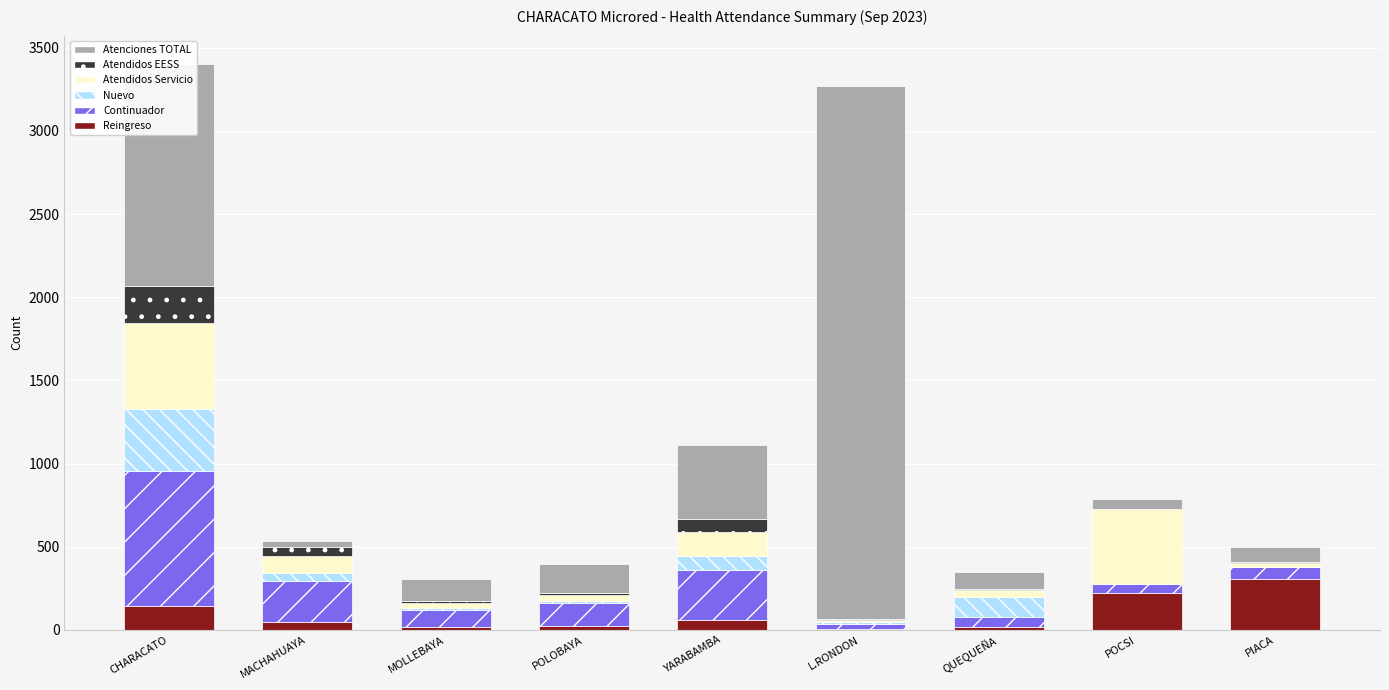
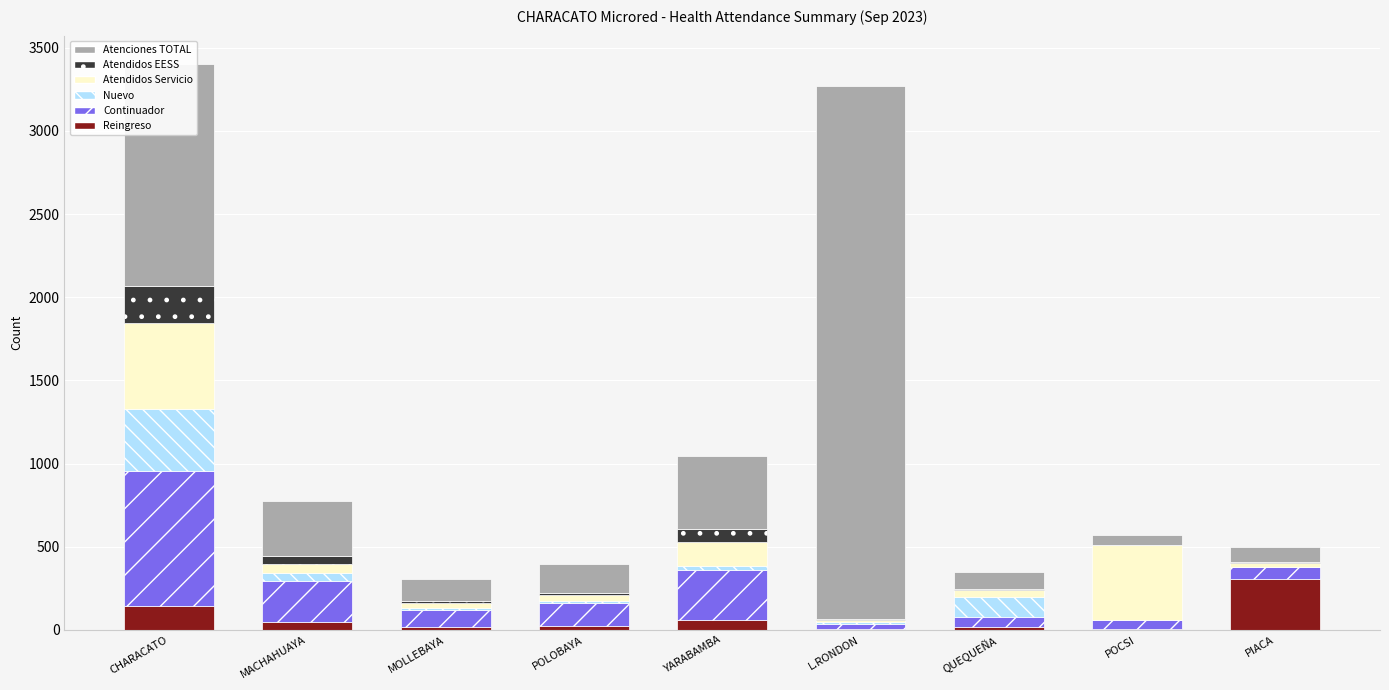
  {
    "Reingreso": {
      "CHARACATO": 140,
      "MACHAHUAYA": 50,
      "MOLLEBAYA": 20,
      "POLOBAYA": 20,
      "YARABAMBA": 60,
      "QUEQUEÑA": 20,
-     "POCSI": 220,
+     "POCSI": 10,
      "PIACA": 310
    },
    "Continuador": {
      "CHARACATO": 820,
      "MACHAHUAYA": 250,
      "MOLLEBAYA": 100,
      "POLOBAYA": 140,
      "YARABAMBA": 300,
      "L.RONDON": 30,
      "QUEQUEÑA": 60,
      "POCSI": 50,
      "PIACA": 70
    },
    "Nuevo": {
      "CHARACATO": 370,
      "MACHAHUAYA": 50,
-     "YARABAMBA": 90,
+     "YARABAMBA": 30,
      "QUEQUEÑA": 120,
      "POCSI": 0
    },
    "Atendidos Servicio": {
      "CHARACATO": 510,
-     "MACHAHUAYA": 100,
+     "MACHAHUAYA": 50,
      "MOLLEBAYA": 30,
      "POLOBAYA": 30,
      "YARABAMBA": 140,
      "QUEQUEÑA": 40,
      "POCSI": 450,
      "PIACA": 20
    },
    "Atendidos EESS": {
      "CHARACATO": 230,
      "MACHAHUAYA": 50,
      "YARABAMBA": 80
    },
    "Atenciones TOTAL": {
-     "MACHAHUAYA": 40,
+     "MACHAHUAYA": 330,
      "MOLLEBAYA": 130,
      "POLOBAYA": 180,
      "YARABAMBA": 440,
      "L.RONDON": 3200,
      "QUEQUEÑA": 100,
      "POCSI": 60,
      "PIACA": 90
    }
  }
